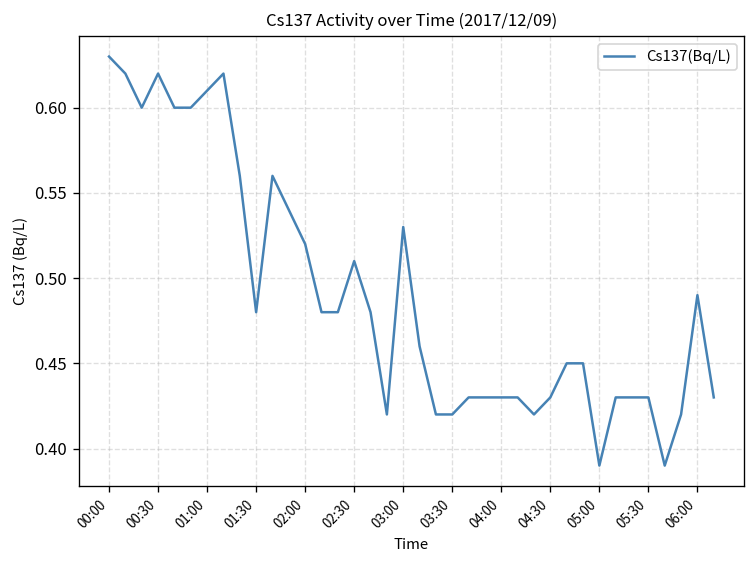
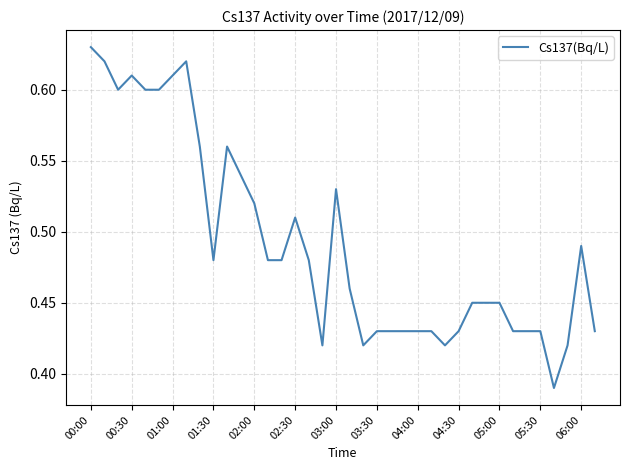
  {
    "00:00": 0.63,
-   "00:30": 0.62,
+   "00:30": 0.61,
    "01:00": 0.61,
    "01:30": 0.48,
    "02:00": 0.52,
    "02:30": 0.51,
    "03:00": 0.53,
-   "03:30": 0.42,
+   "03:30": 0.43,
    "04:00": 0.43,
    "04:30": 0.43,
-   "05:00": 0.39,
+   "05:00": 0.45,
    "05:30": 0.43,
    "06:00": 0.49
  }
